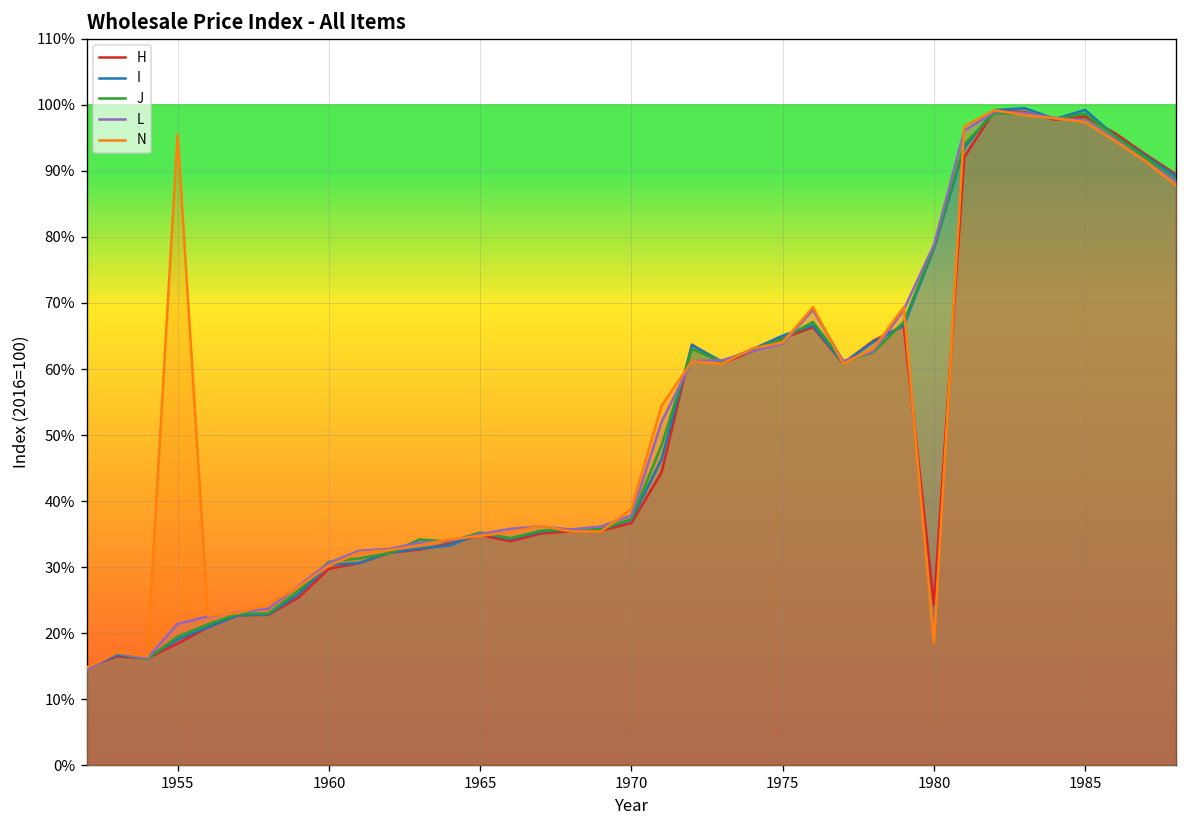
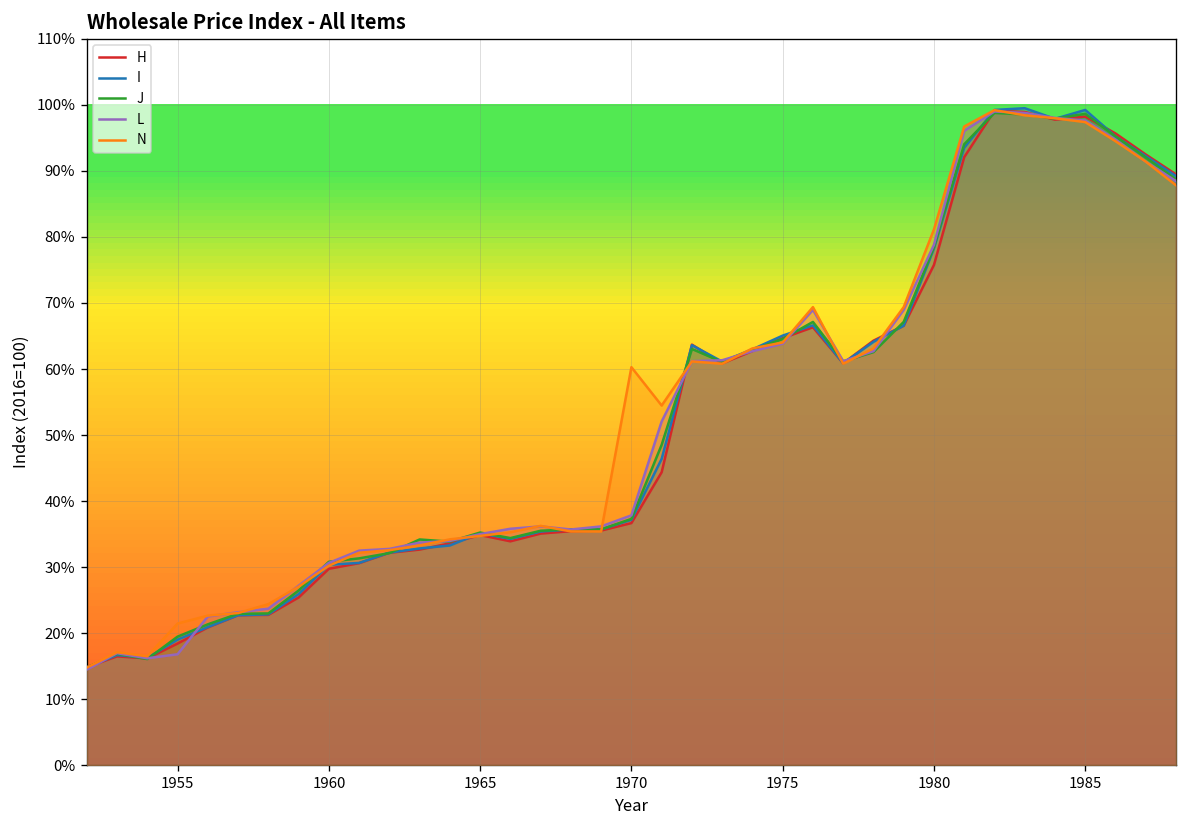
  {
    "H": {
      "1955": "18%",
      "1960": "30%",
      "1970": "37%",
-     "1980": "24%"
+     "1980": "76%"
    },
    "I": {
      "1985": "99%"
    },
    "L": {
-     "1955": "21%",
+     "1955": "17%",
      "1970": "38%"
    },
    "N": {
-     "1955": "96%",
-     "1970": "39%",
-     "1980": "18%"
+     "1955": "21%",
+     "1970": "60%",
+     "1980": "81%"
    }
  }
